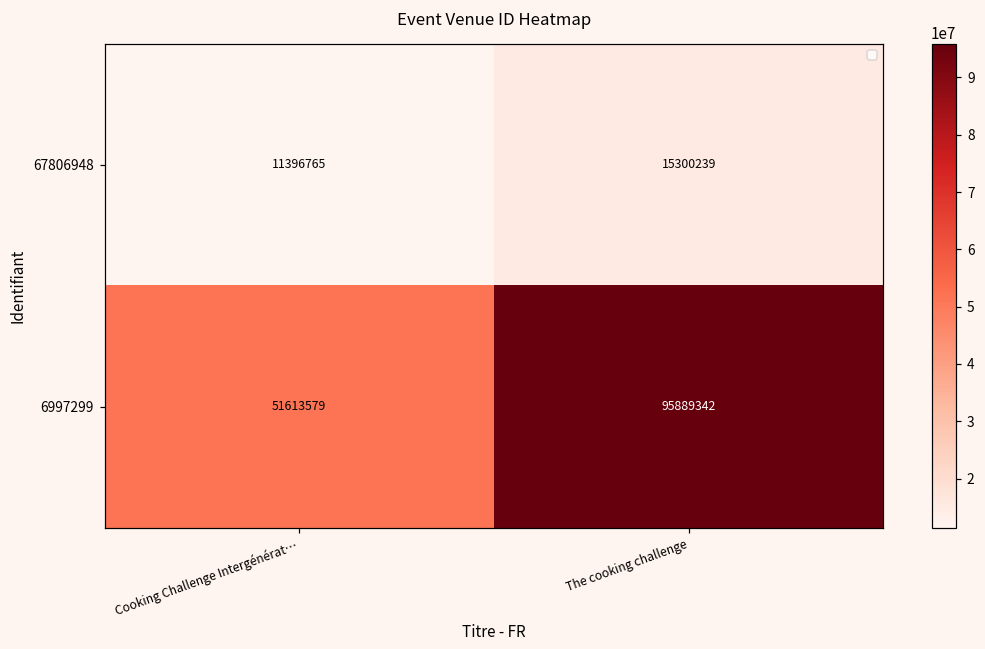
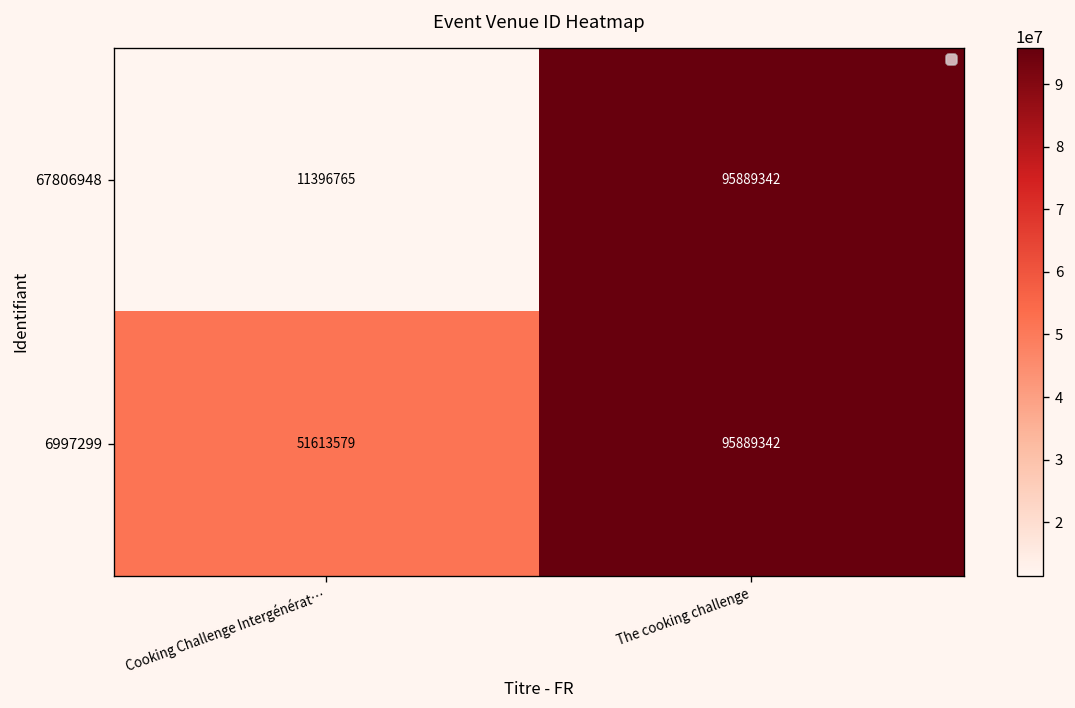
  {
    "67806948": {
      "Cooking Challenge Intergénérat…": 11396765,
-     "The cooking challenge": 15300239
+     "The cooking challenge": 95889342
    },
    "6997299": {
      "Cooking Challenge Intergénérat…": 51613579,
      "The cooking challenge": 95889342
    }
  }
